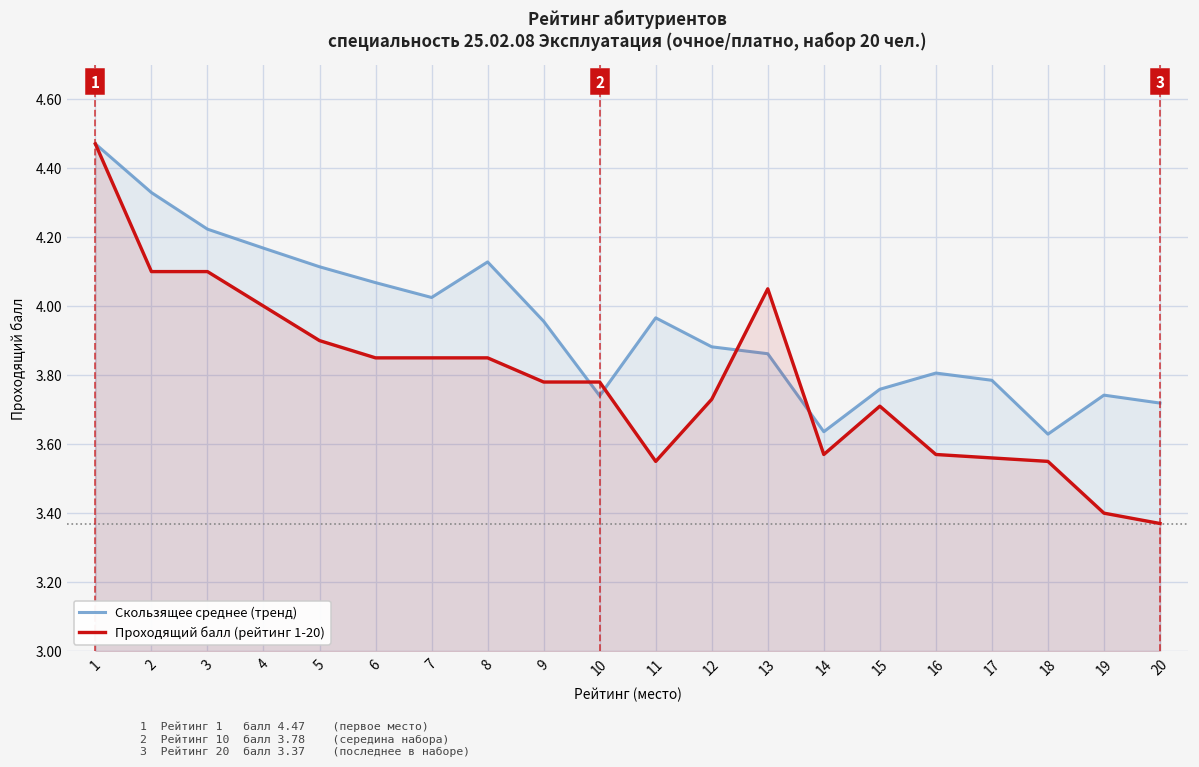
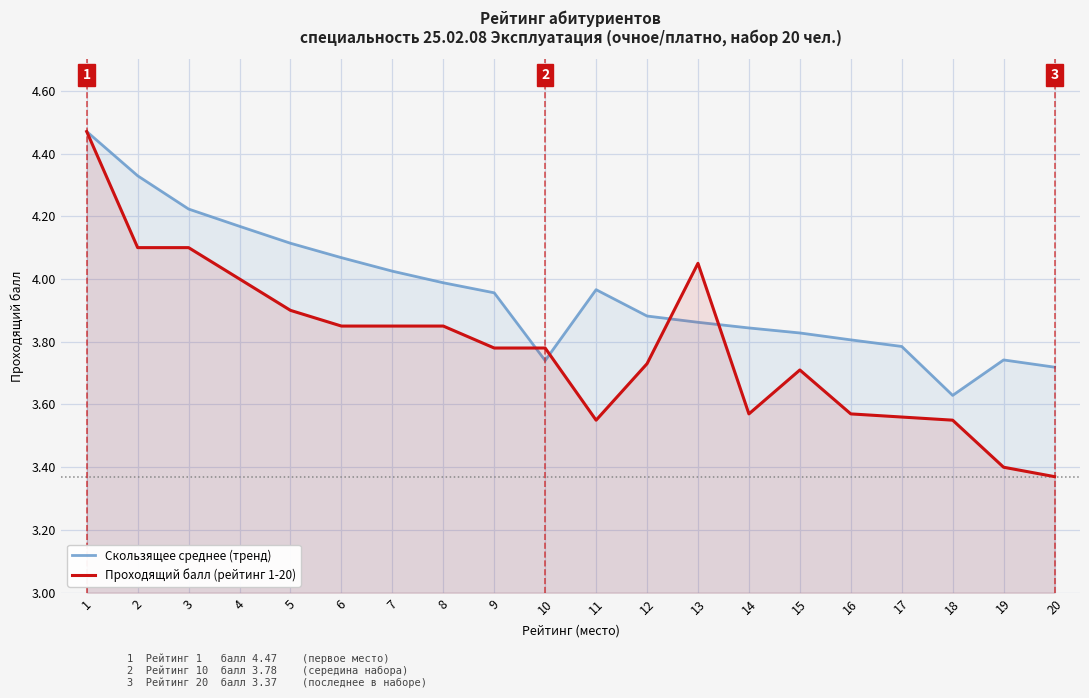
  {
    "Скользящее среднее (тренд)": {
      "2": 4.33,
      "3": 4.22,
      "4": 4.17,
      "5": 4.11,
      "6": 4.07,
      "7": 4.03,
-     "8": 4.13,
+     "8": 3.99,
      "9": 3.96,
      "10": 3.74,
      "11": 3.97,
      "12": 3.88,
      "13": 3.86,
-     "14": 3.64,
-     "15": 3.76,
+     "14": 3.84,
+     "15": 3.83,
      "16": 3.81,
      "17": 3.79,
      "18": 3.63,
      "19": 3.74,
      "20": 3.72
    },
    "Проходящий балл (рейтинг 1-20)": {
      "2": 4.10,
      "3": 4.10,
      "4": 4.00,
      "5": 3.90,
      "6": 3.85,
      "7": 3.85,
      "8": 3.85,
      "9": 3.78,
      "10": 3.78,
      "11": 3.55,
      "12": 3.73,
      "13": 4.05,
      "14": 3.57,
      "15": 3.71,
      "16": 3.57,
      "17": 3.56,
      "18": 3.55,
      "19": 3.40,
      "20": 3.37
    }
  }
